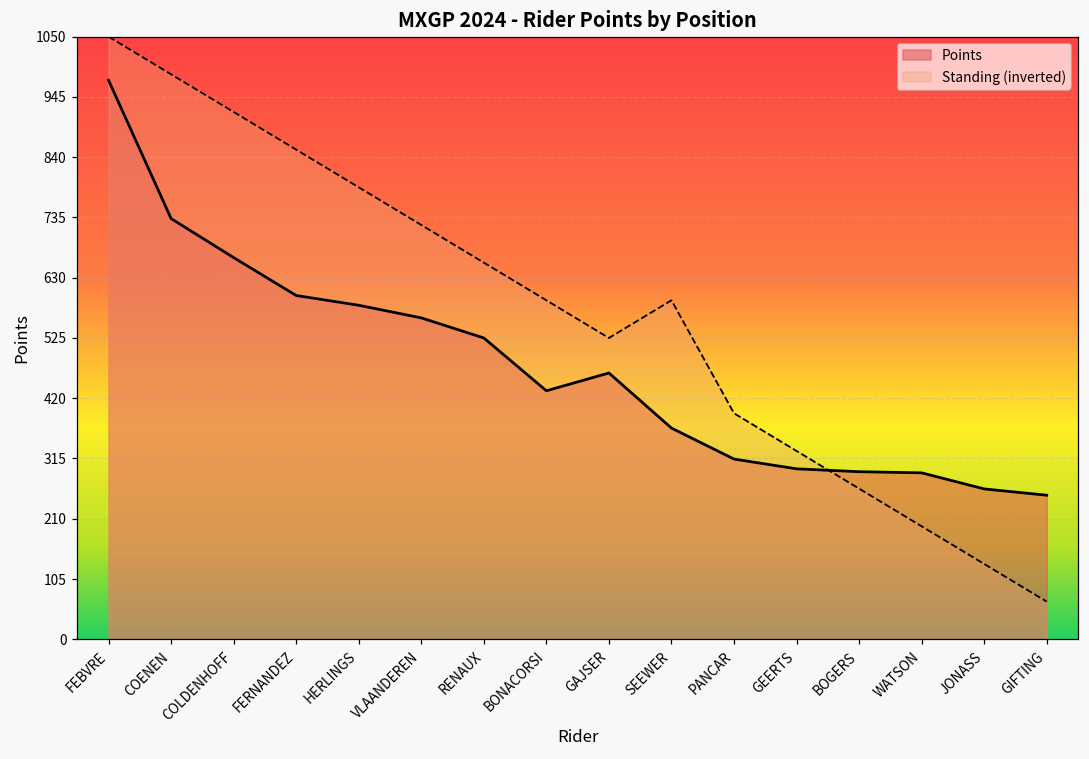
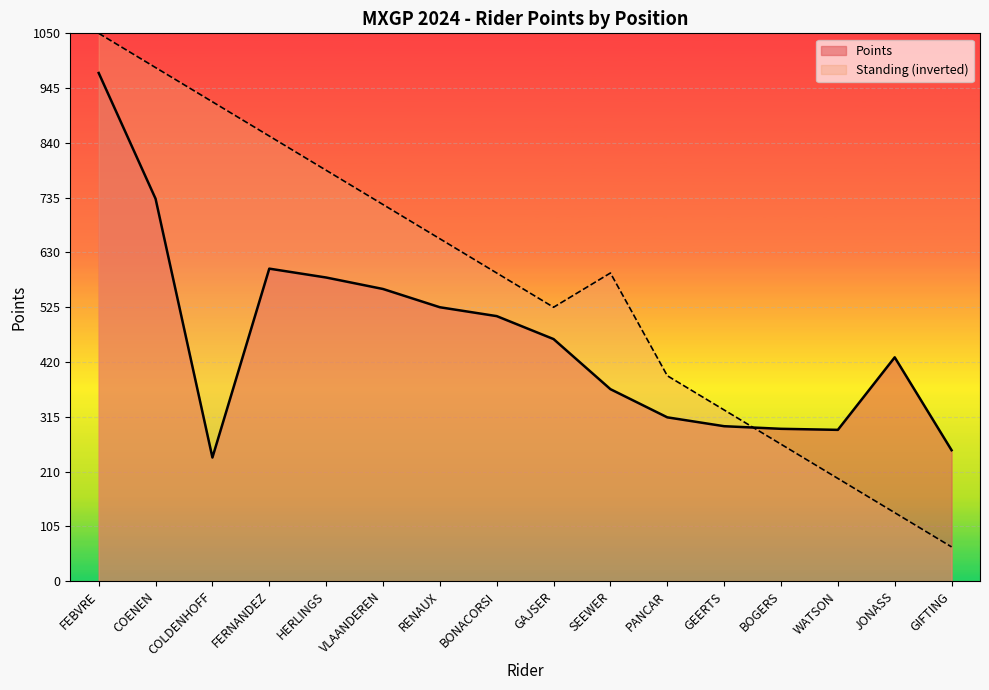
  {
    "Points": {
      "FEBVRE": 970,
      "COENEN": 730,
-     "COLDENHOFF": 670,
+     "COLDENHOFF": 240,
      "FERNANDEZ": 600,
      "HERLINGS": 580,
      "VLAANDEREN": 560,
      "RENAUX": 530,
-     "BONACORSI": 430,
+     "BONACORSI": 510,
      "GAJSER": 460,
      "SEEWER": 370,
      "PANCAR": 310,
      "GEERTS": 300,
      "BOGERS": 290,
      "WATSON": 290,
-     "JONASS": 260,
+     "JONASS": 430,
      "GIFTING": 250
    },
    "Standing (inverted)": {
      "FEBVRE": 1050,
      "COENEN": 980,
      "COLDENHOFF": 920,
      "FERNANDEZ": 850,
      "HERLINGS": 790,
      "VLAANDEREN": 720,
      "RENAUX": 660,
      "BONACORSI": 590,
      "GAJSER": 530,
      "SEEWER": 590,
      "PANCAR": 390,
      "GEERTS": 330,
      "BOGERS": 260,
      "WATSON": 200,
      "JONASS": 130,
      "GIFTING": 70
    }
  }
